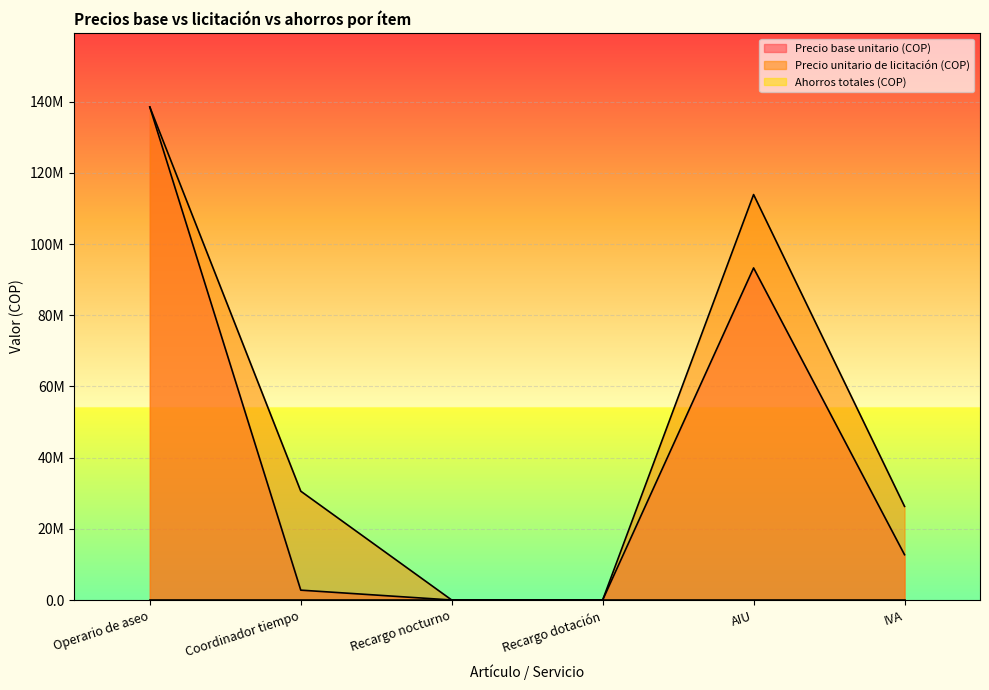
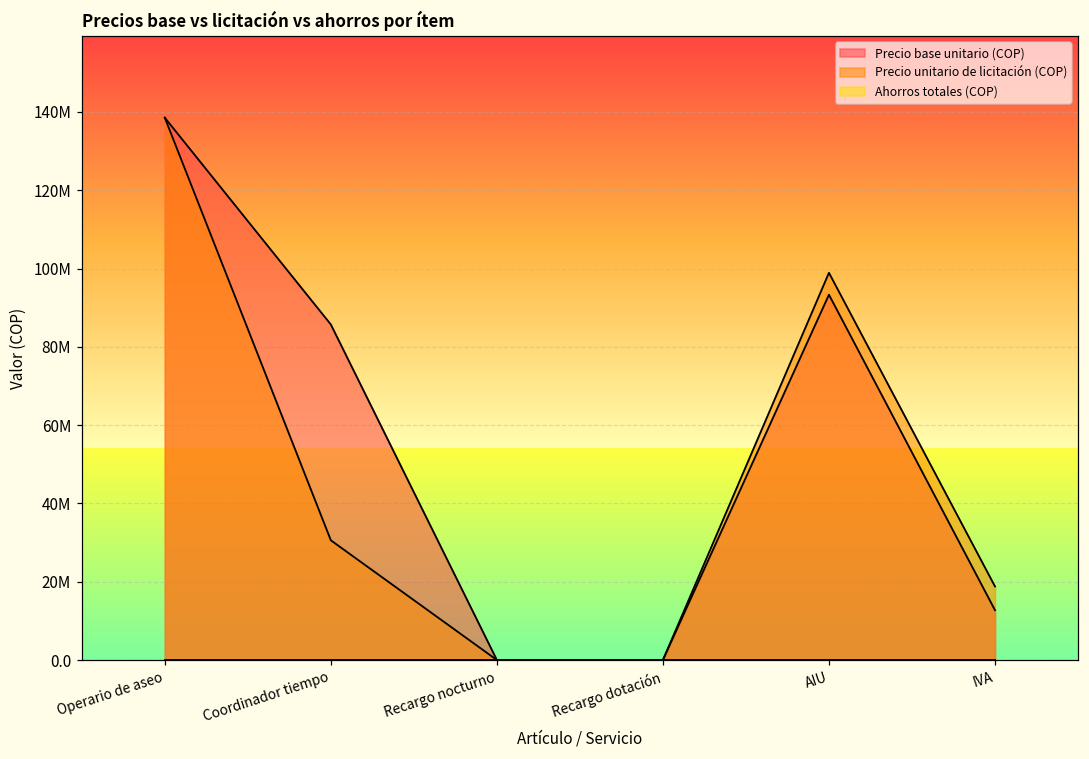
  {
    "Precio base unitario (COP)": {
-     "Coordinador tiempo": 3000000,
+     "Coordinador tiempo": 86000000,
      "AIU": 93000000,
      "IVA": 13000000
    },
    "Precio unitario de licitación (COP)": {
      "Coordinador tiempo": 31000000,
-     "AIU": 114000000,
-     "IVA": 26000000
+     "AIU": 99000000,
+     "IVA": 19000000
    },
    "Ahorros totales (COP)": {
      "Operario de aseo": 0,
      "Coordinador tiempo": 0,
      "AIU": 0,
      "IVA": 0
    }
  }
